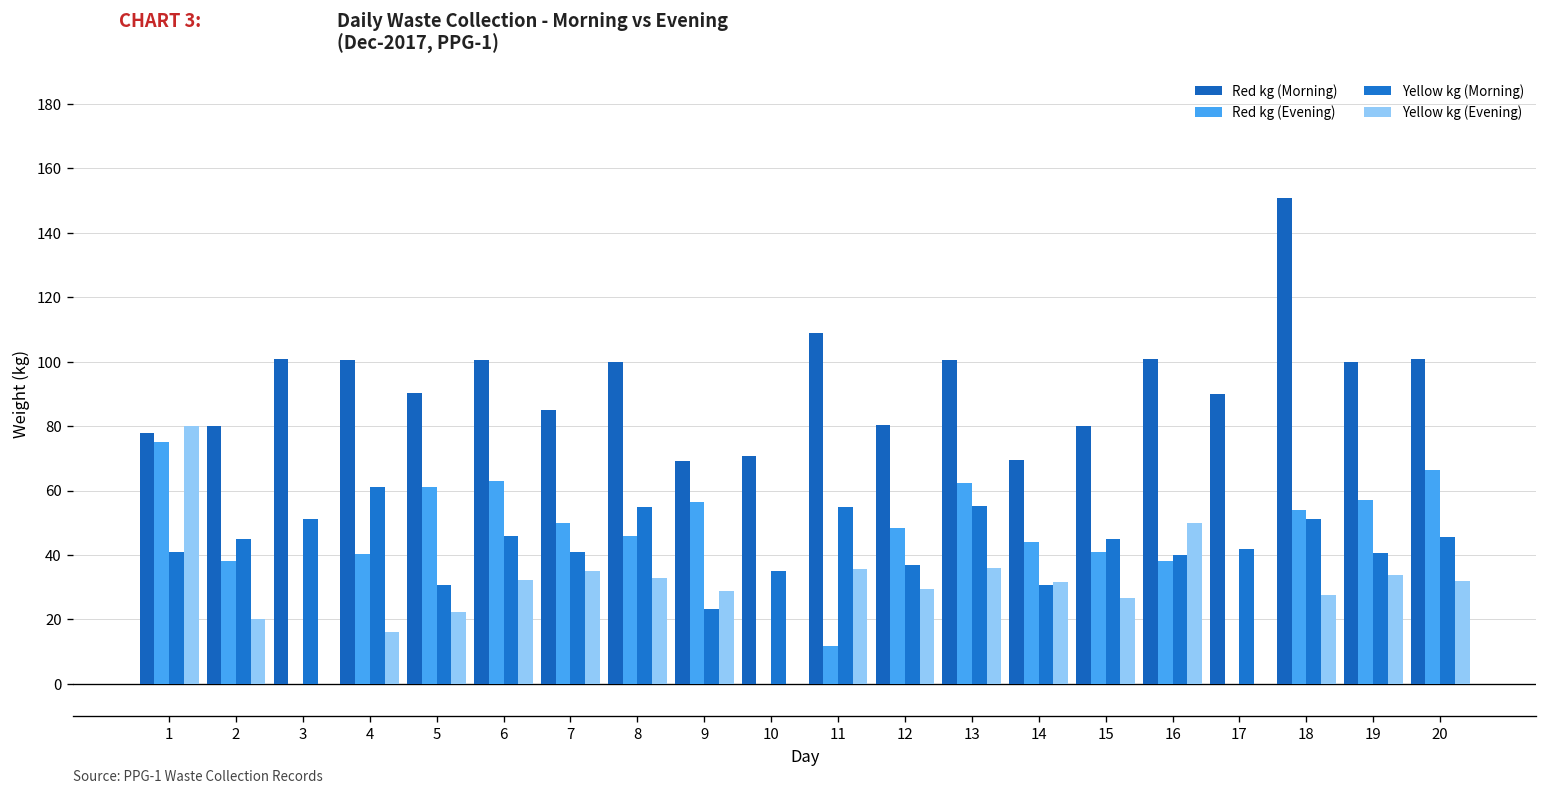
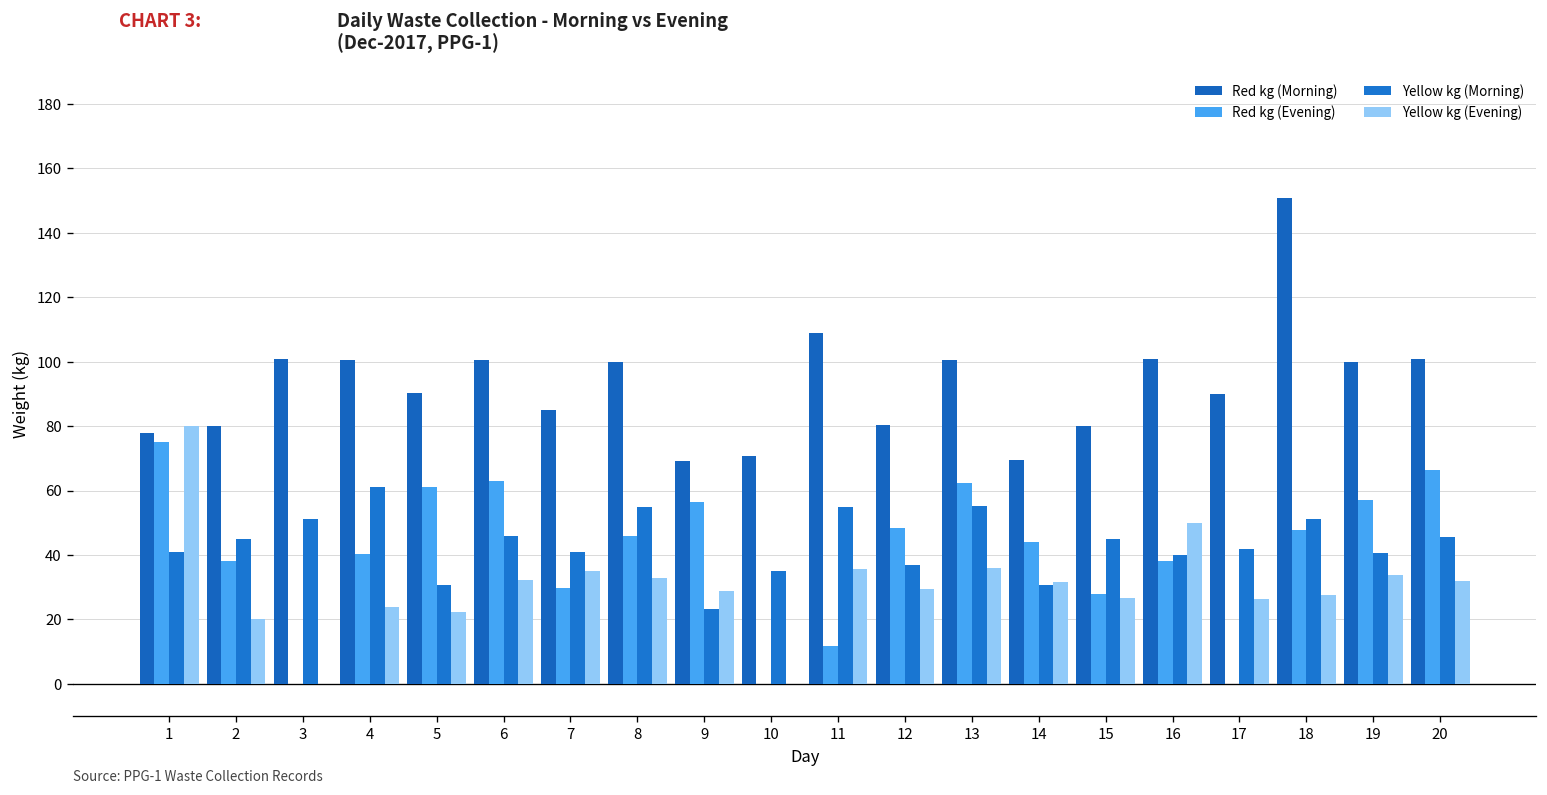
  {
    "Red kg (Evening)": {
      "1": 75,
      "2": 38,
      "3": 0,
      "4": 40,
      "5": 61,
      "6": 63,
-     "7": 50,
+     "7": 30,
      "8": 46,
      "9": 57,
      "10": 0,
      "11": 12,
      "12": 48,
      "13": 62,
      "14": 44,
-     "15": 41,
+     "15": 28,
      "16": 38,
      "17": 0,
-     "18": 54,
+     "18": 48,
      "19": 57,
      "20": 67
    },
    "Yellow kg (Evening)": {
      "1": 80,
      "2": 20,
      "3": 0,
-     "4": 16,
+     "4": 24,
      "5": 22,
      "6": 32,
      "7": 35,
      "8": 33,
      "9": 29,
      "10": 0,
      "11": 36,
      "12": 29,
      "13": 36,
      "14": 32,
      "15": 27,
      "16": 50,
-     "17": 0,
+     "17": 27,
      "18": 28,
      "19": 34,
      "20": 32
    }
  }
